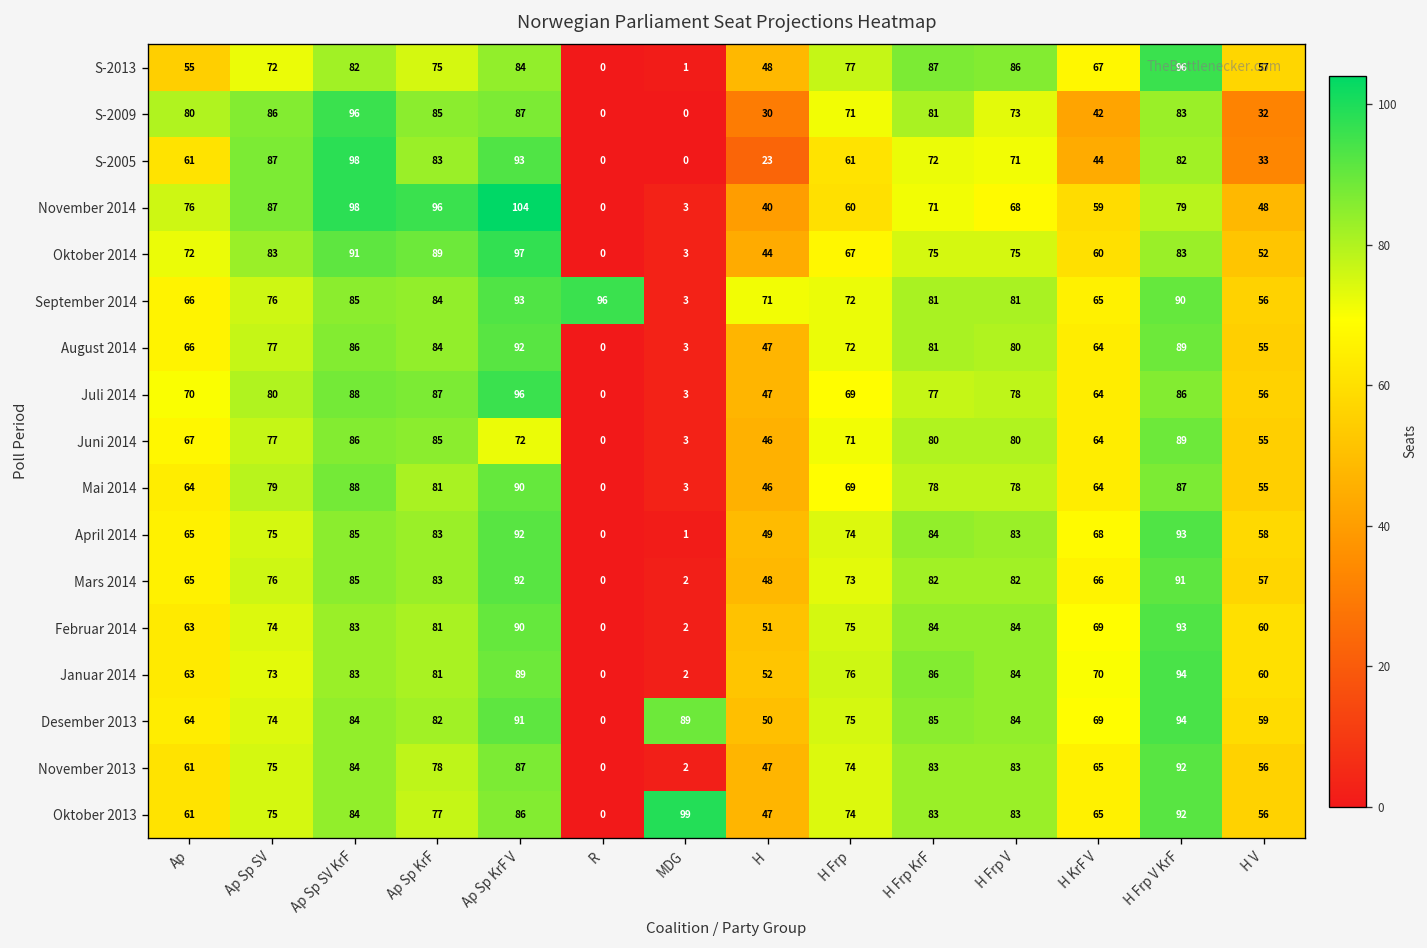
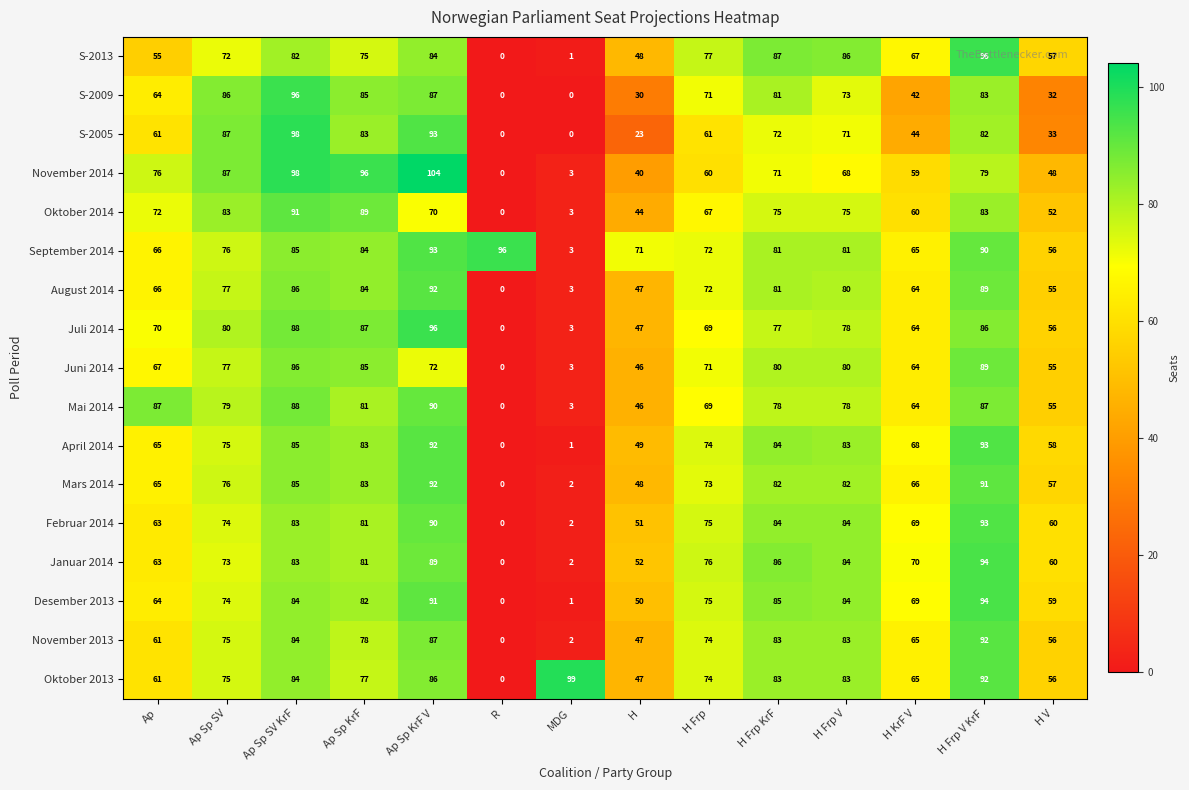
  {
    "S-2009": {
-     "Ap": 80,
+     "Ap": 64,
      "Ap Sp SV": 86,
      "Ap Sp SV KrF": 96,
      "Ap Sp KrF": 85,
      "Ap Sp KrF V": 87,
      "R": 0,
      "MDG": 0,
      "H": 30,
      "H Frp": 71,
      "H Frp KrF": 81,
      "H Frp V": 73,
      "H KrF V": 42,
      "H Frp V KrF": 83,
      "H V": 32
    },
    "Oktober 2014": {
      "Ap": 72,
      "Ap Sp SV": 83,
      "Ap Sp SV KrF": 91,
      "Ap Sp KrF": 89,
-     "Ap Sp KrF V": 97,
+     "Ap Sp KrF V": 70,
      "R": 0,
      "MDG": 3,
      "H": 44,
      "H Frp": 67,
      "H Frp KrF": 75,
      "H Frp V": 75,
      "H KrF V": 60,
      "H Frp V KrF": 83,
      "H V": 52
    },
    "Mai 2014": {
-     "Ap": 64,
+     "Ap": 87,
      "Ap Sp SV": 79,
      "Ap Sp SV KrF": 88,
      "Ap Sp KrF": 81,
      "Ap Sp KrF V": 90,
      "R": 0,
      "MDG": 3,
      "H": 46,
      "H Frp": 69,
      "H Frp KrF": 78,
      "H Frp V": 78,
      "H KrF V": 64,
      "H Frp V KrF": 87,
      "H V": 55
    },
    "Desember 2013": {
      "Ap": 64,
      "Ap Sp SV": 74,
      "Ap Sp SV KrF": 84,
      "Ap Sp KrF": 82,
      "Ap Sp KrF V": 91,
      "R": 0,
-     "MDG": 89,
+     "MDG": 1,
      "H": 50,
      "H Frp": 75,
      "H Frp KrF": 85,
      "H Frp V": 84,
      "H KrF V": 69,
      "H Frp V KrF": 94,
      "H V": 59
    }
  }
